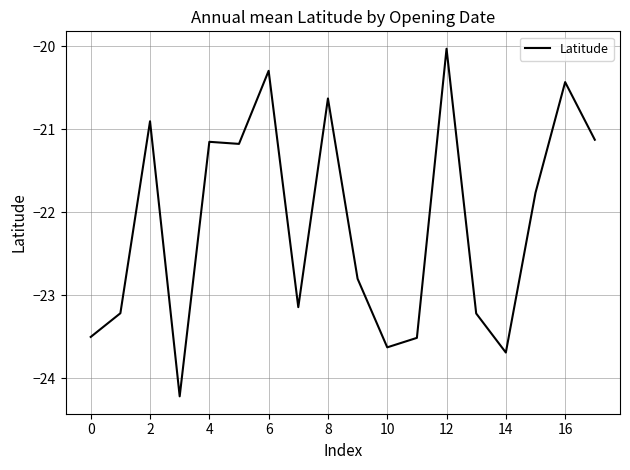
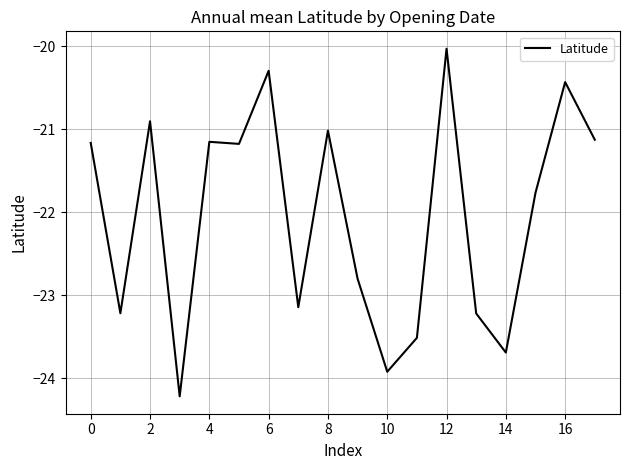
  {
-   "0": -23.5,
+   "0": -21.2,
    "2": -20.9,
    "4": -21.2,
    "6": -20.3,
-   "8": -20.6,
-   "10": -23.6,
+   "8": -21.0,
+   "10": -23.9,
    "12": -20.0,
    "14": -23.7,
    "16": -20.4
  }
